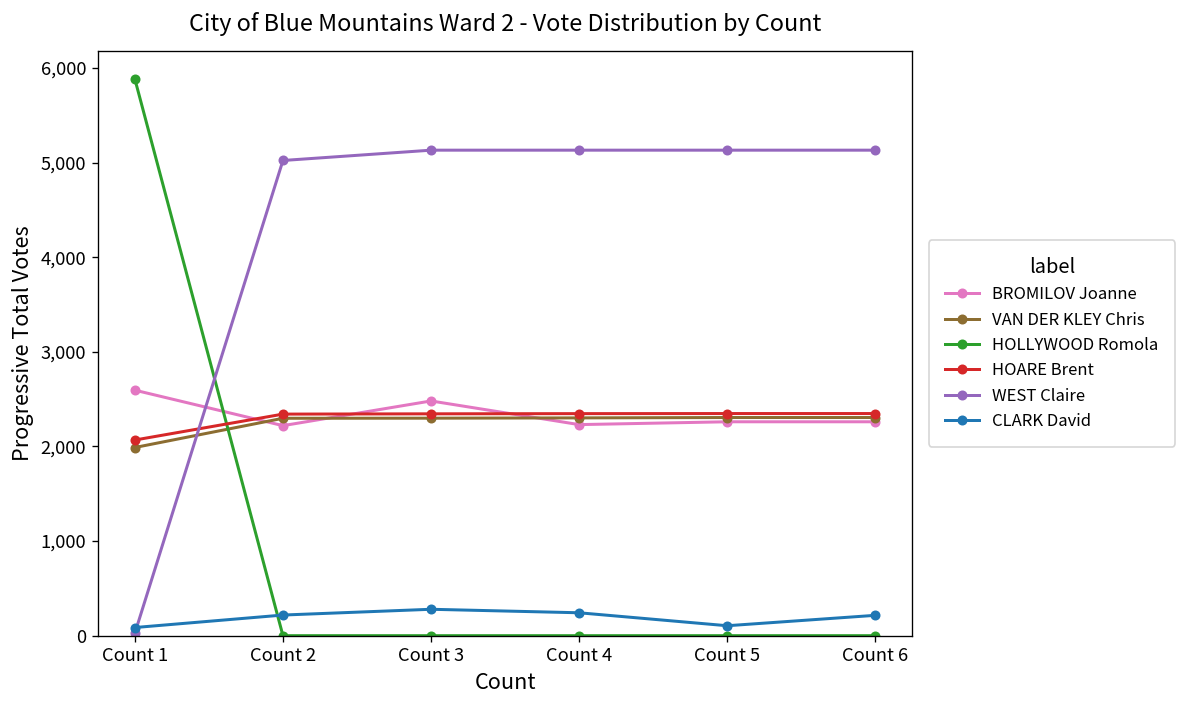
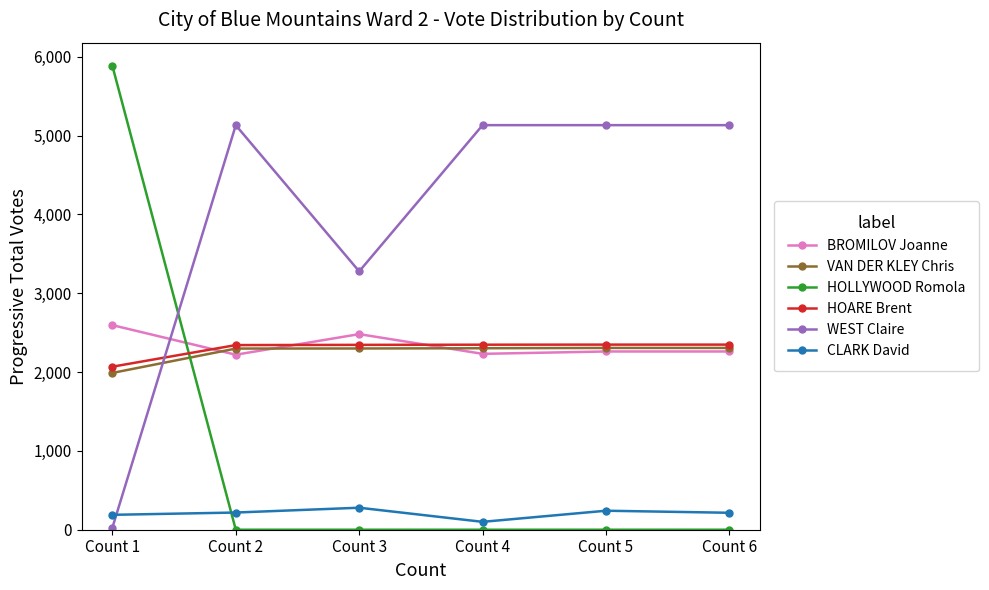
  {
    "BROMILOV Joanne": {
      "Count 1": "2,600",
      "Count 2": "2,200",
      "Count 3": "2,500",
      "Count 4": "2,200",
      "Count 5": "2,300",
      "Count 6": "2,300"
    },
    "VAN DER KLEY Chris": {
      "Count 1": "2,000",
      "Count 2": "2,300",
      "Count 3": "2,300",
      "Count 4": "2,300",
      "Count 5": "2,300",
      "Count 6": "2,300"
    },
    "HOLLYWOOD Romola": {
      "Count 1": "5,900",
      "Count 2": "0",
      "Count 3": "0",
      "Count 4": "0",
      "Count 5": "0",
      "Count 6": "0"
    },
    "HOARE Brent": {
      "Count 1": "2,100",
      "Count 2": "2,300",
      "Count 3": "2,300",
      "Count 4": "2,300",
      "Count 5": "2,300",
      "Count 6": "2,300"
    },
    "WEST Claire": {
      "Count 1": "0",
-     "Count 2": "5,000",
-     "Count 3": "5,100",
+     "Count 2": "5,100",
+     "Count 3": "3,300",
      "Count 4": "5,100",
      "Count 5": "5,100",
      "Count 6": "5,100"
    },
    "CLARK David": {
-     "Count 1": "100",
+     "Count 1": "200",
      "Count 2": "200",
      "Count 3": "300",
-     "Count 4": "200",
-     "Count 5": "100",
+     "Count 4": "100",
+     "Count 5": "200",
      "Count 6": "200"
    }
  }
